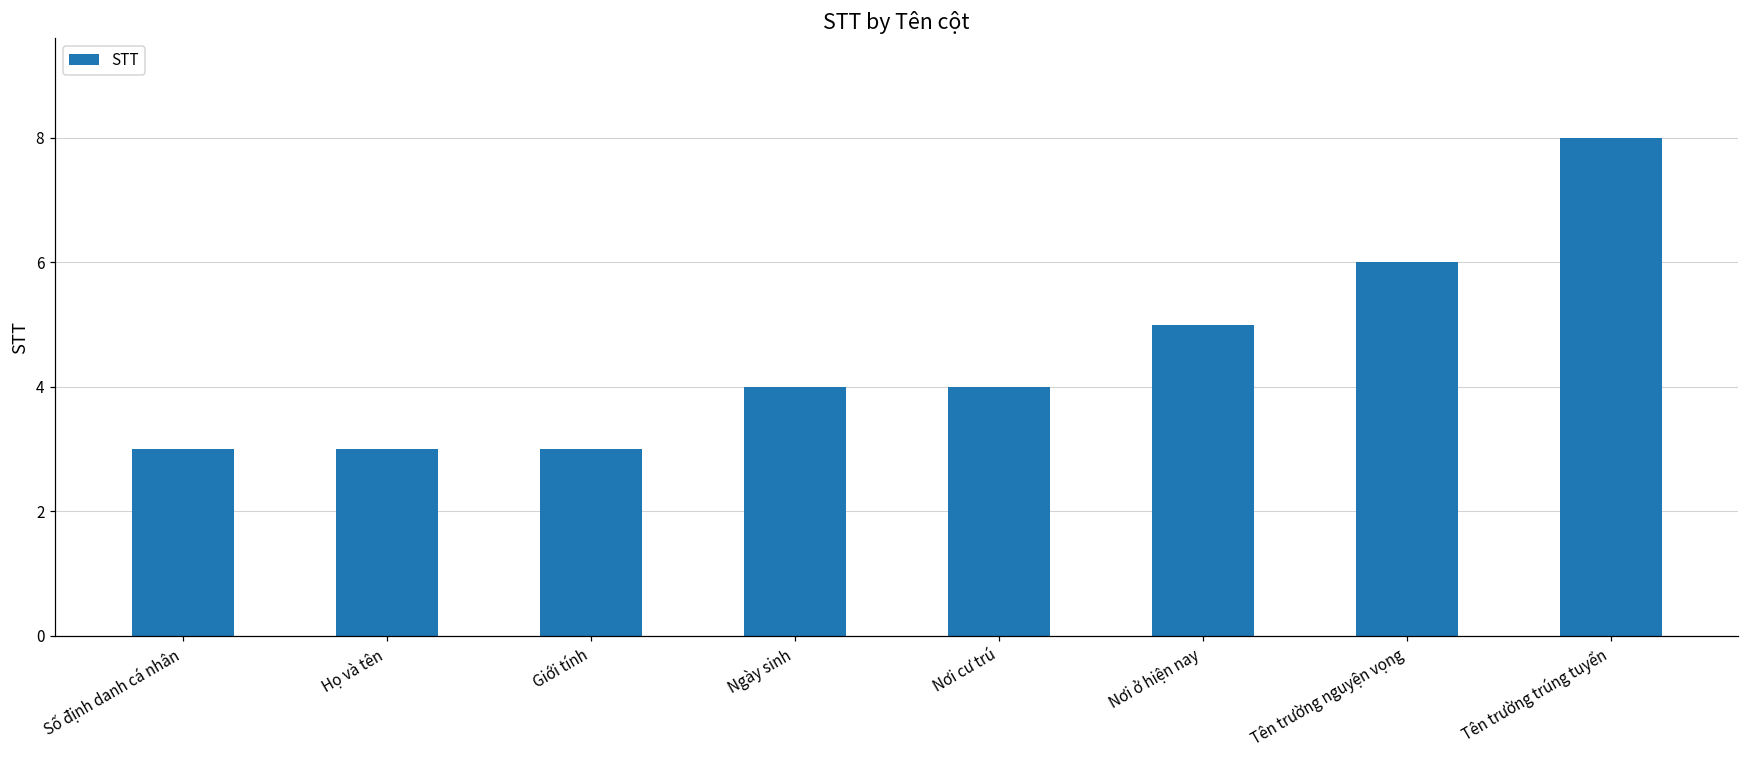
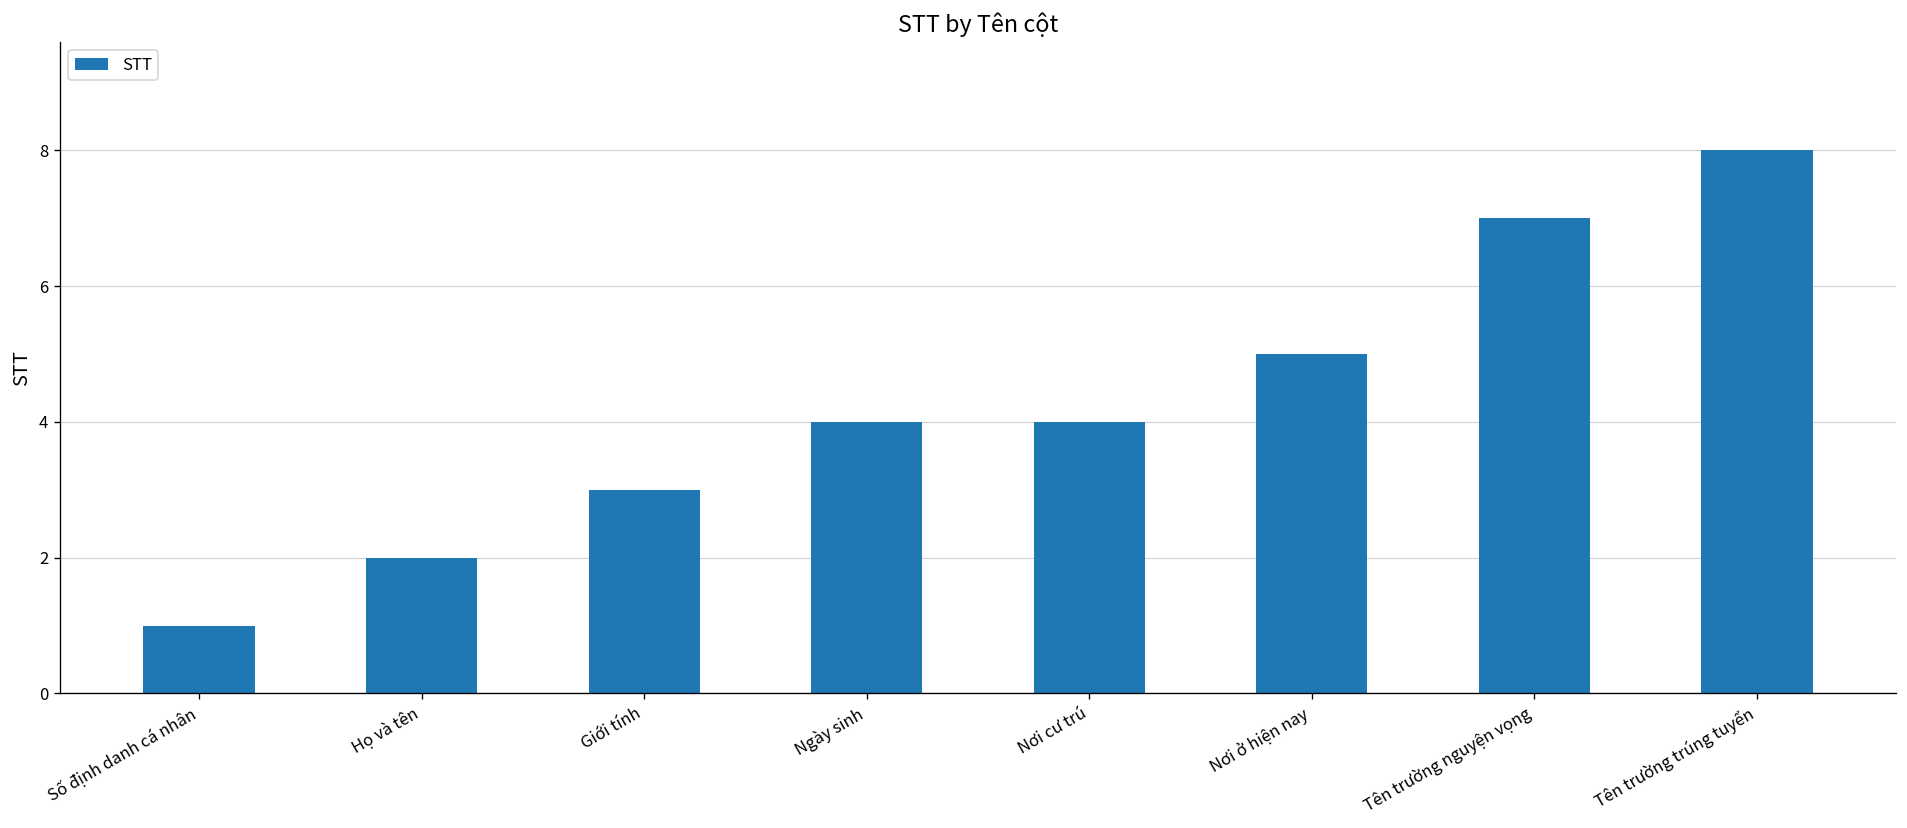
  {
-   "Số định danh cá nhân": 3,
-   "Họ và tên": 3,
+   "Số định danh cá nhân": 1,
+   "Họ và tên": 2,
    "Giới tính": 3,
    "Ngày sinh": 4,
    "Nơi cư trú": 4,
    "Nơi ở hiện nay": 5,
-   "Tên trường nguyện vọng": 6,
+   "Tên trường nguyện vọng": 7,
    "Tên trường trúng tuyển": 8
  }
